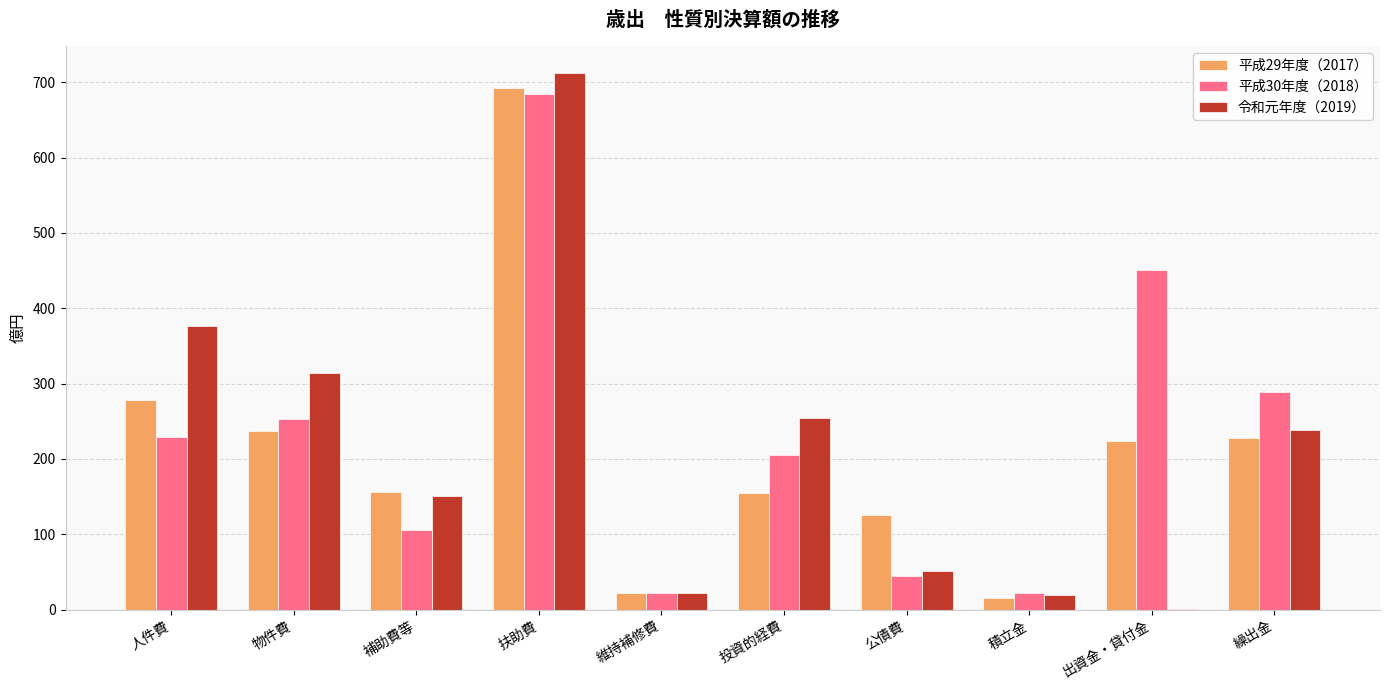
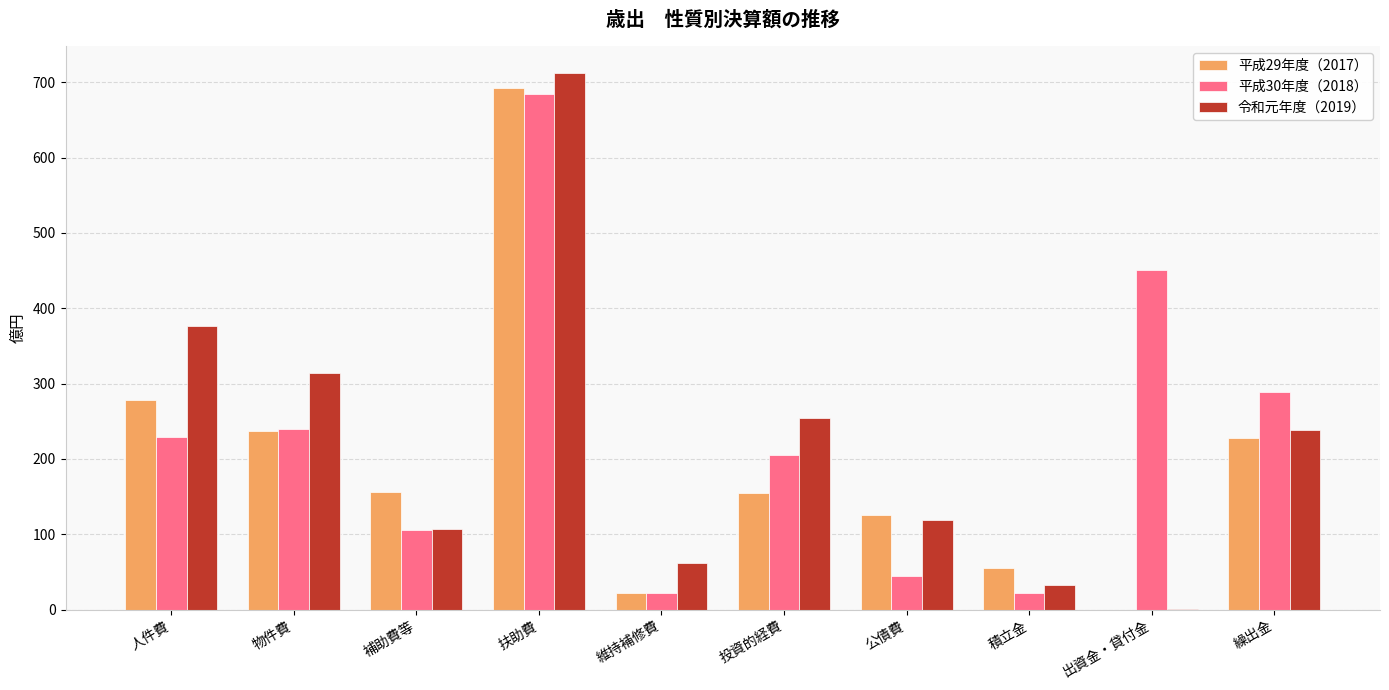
  {
    "平成29年度（2017）": {
      "人件費": 280,
      "物件費": 240,
      "補助費等": 160,
      "扶助費": 690,
      "維持補修費": 20,
      "投資的経費": 150,
      "公債費": 130,
-     "積立金": 20,
-     "出資金・貸付金": 220,
+     "積立金": 60,
+     "出資金・貸付金": 0,
      "繰出金": 230
    },
    "平成30年度（2018）": {
      "人件費": 230,
-     "物件費": 250,
+     "物件費": 240,
      "補助費等": 110,
      "扶助費": 680,
      "維持補修費": 20,
      "投資的経費": 200,
      "公債費": 40,
      "積立金": 20,
      "出資金・貸付金": 450,
      "繰出金": 290
    },
    "令和元年度（2019）": {
      "人件費": 380,
      "物件費": 310,
-     "補助費等": 150,
+     "補助費等": 110,
      "扶助費": 710,
-     "維持補修費": 20,
+     "維持補修費": 60,
      "投資的経費": 250,
-     "公債費": 50,
-     "積立金": 20,
+     "公債費": 120,
+     "積立金": 30,
      "繰出金": 240
    }
  }
